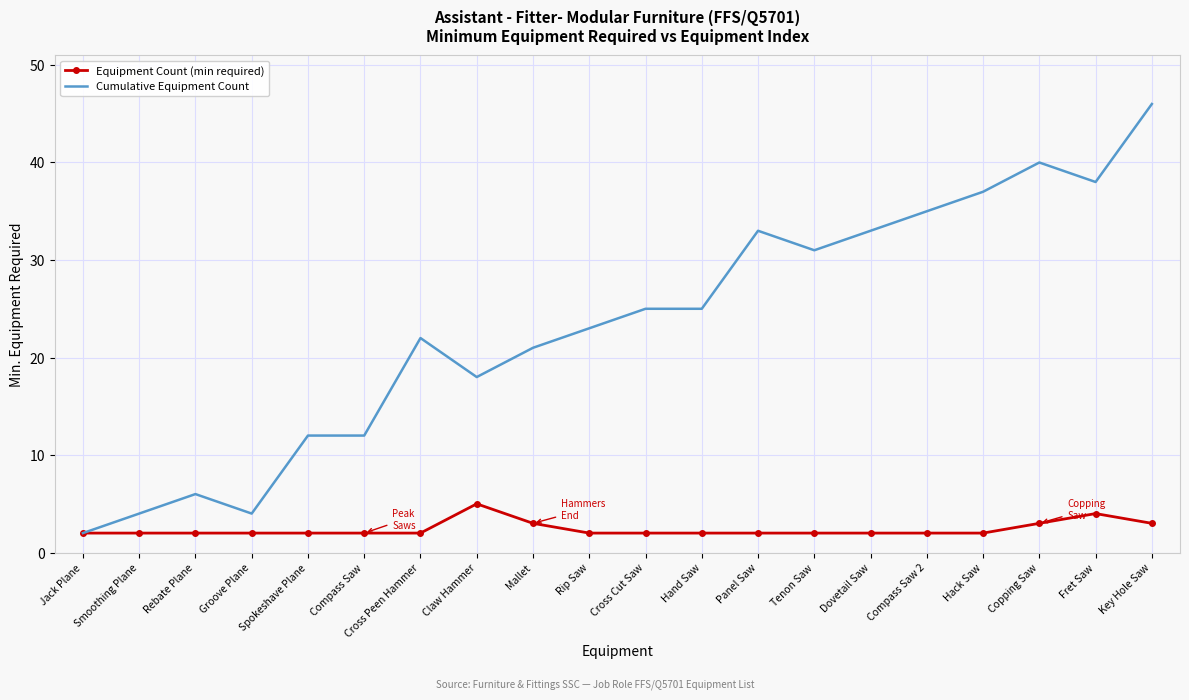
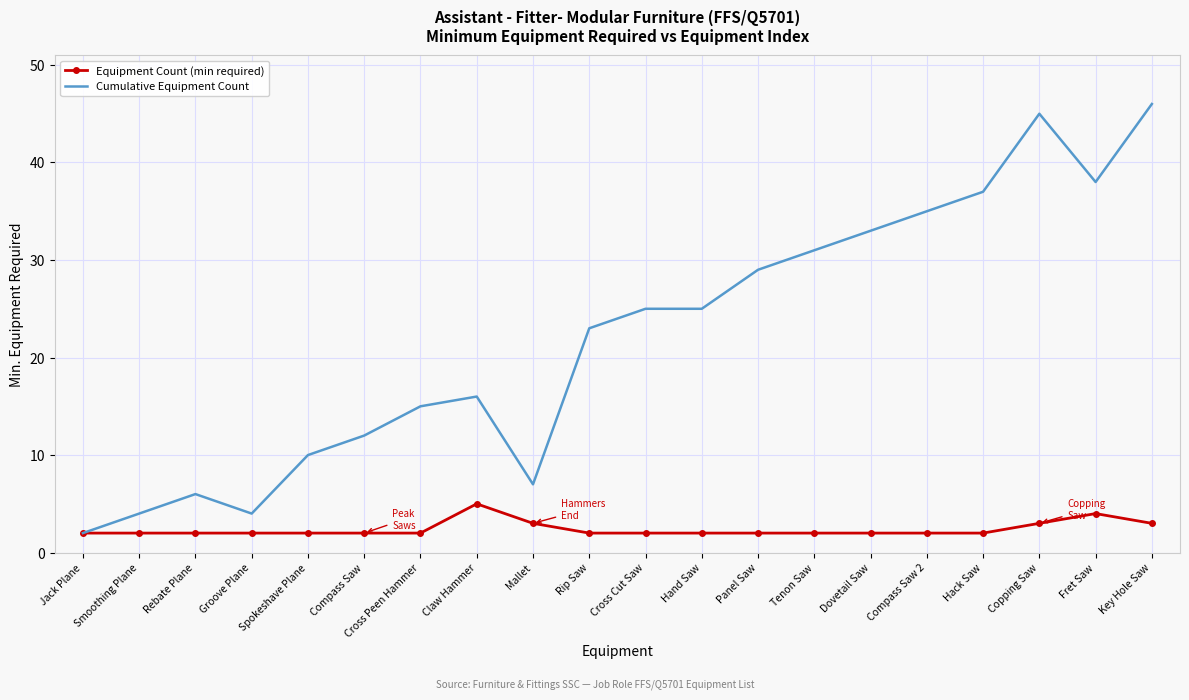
  {
    "Equipment Count (min required)": {
      "Smoothing Plane": 2,
      "Rebate Plane": 2,
      "Groove Plane": 2,
      "Spokeshave Plane": 2,
      "Compass Saw": 2,
      "Cross Peen Hammer": 2,
      "Claw Hammer": 5,
      "Mallet": 3,
      "Rip Saw": 2,
      "Cross Cut Saw": 2,
      "Hand Saw": 2,
      "Panel Saw": 2,
      "Tenon Saw": 2,
      "Dovetail Saw": 2,
      "Compass Saw 2": 2,
      "Hack Saw": 2,
      "Copping Saw": 3,
      "Fret Saw": 4,
      "Key Hole Saw": 3
    },
    "Cumulative Equipment Count": {
      "Smoothing Plane": 4,
      "Rebate Plane": 6,
      "Groove Plane": 4,
-     "Spokeshave Plane": 12,
+     "Spokeshave Plane": 10,
      "Compass Saw": 12,
-     "Cross Peen Hammer": 22,
-     "Claw Hammer": 18,
-     "Mallet": 21,
+     "Cross Peen Hammer": 15,
+     "Claw Hammer": 16,
+     "Mallet": 7,
      "Rip Saw": 23,
      "Cross Cut Saw": 25,
      "Hand Saw": 25,
-     "Panel Saw": 33,
+     "Panel Saw": 29,
      "Tenon Saw": 31,
      "Dovetail Saw": 33,
      "Compass Saw 2": 35,
      "Hack Saw": 37,
-     "Copping Saw": 40,
+     "Copping Saw": 45,
      "Fret Saw": 38,
      "Key Hole Saw": 46
    }
  }
